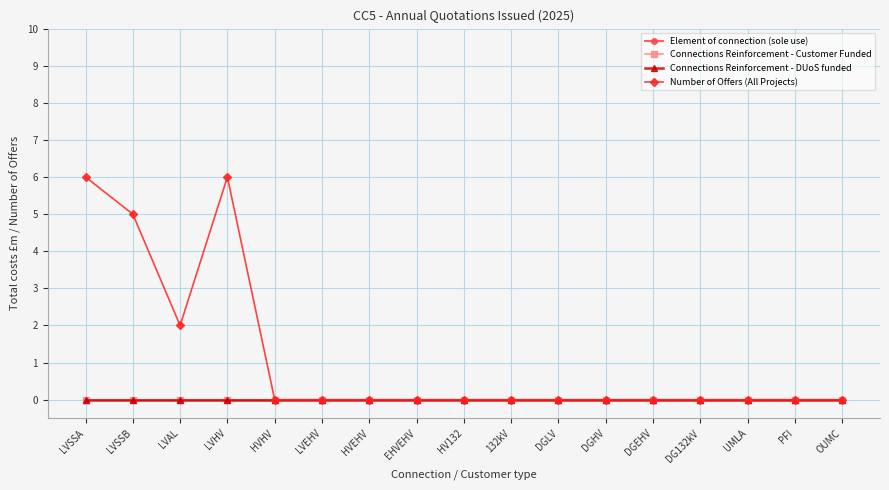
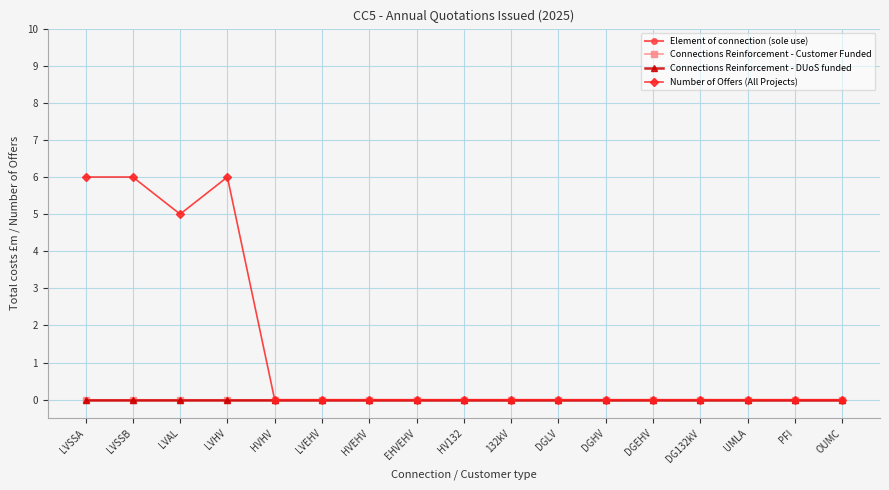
  {
    "Connections Reinforcement - DUoS funded": {
      "LVSSA": 0,
      "LVSSB": 0,
      "LVAL": 0,
      "LVHV": 0
    },
    "Number of Offers (All Projects)": {
      "LVSSA": 6,
-     "LVSSB": 5,
-     "LVAL": 2,
+     "LVSSB": 6,
+     "LVAL": 5,
      "LVHV": 6
    }
  }
